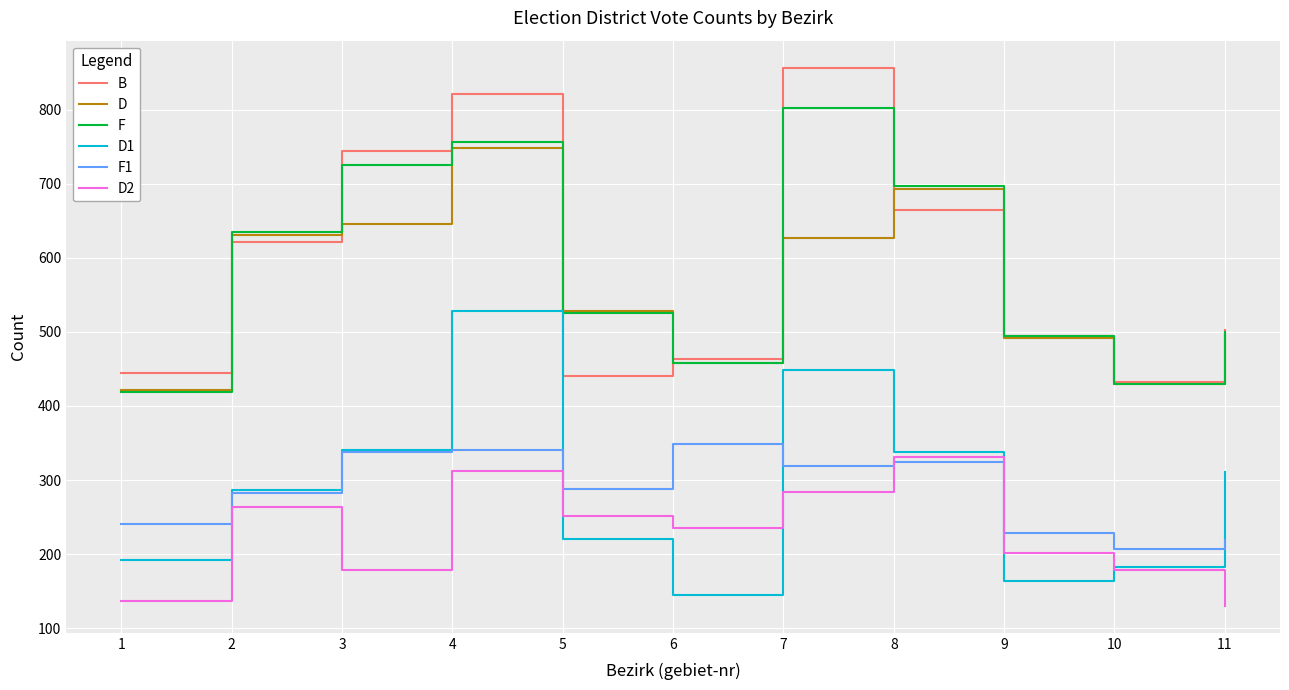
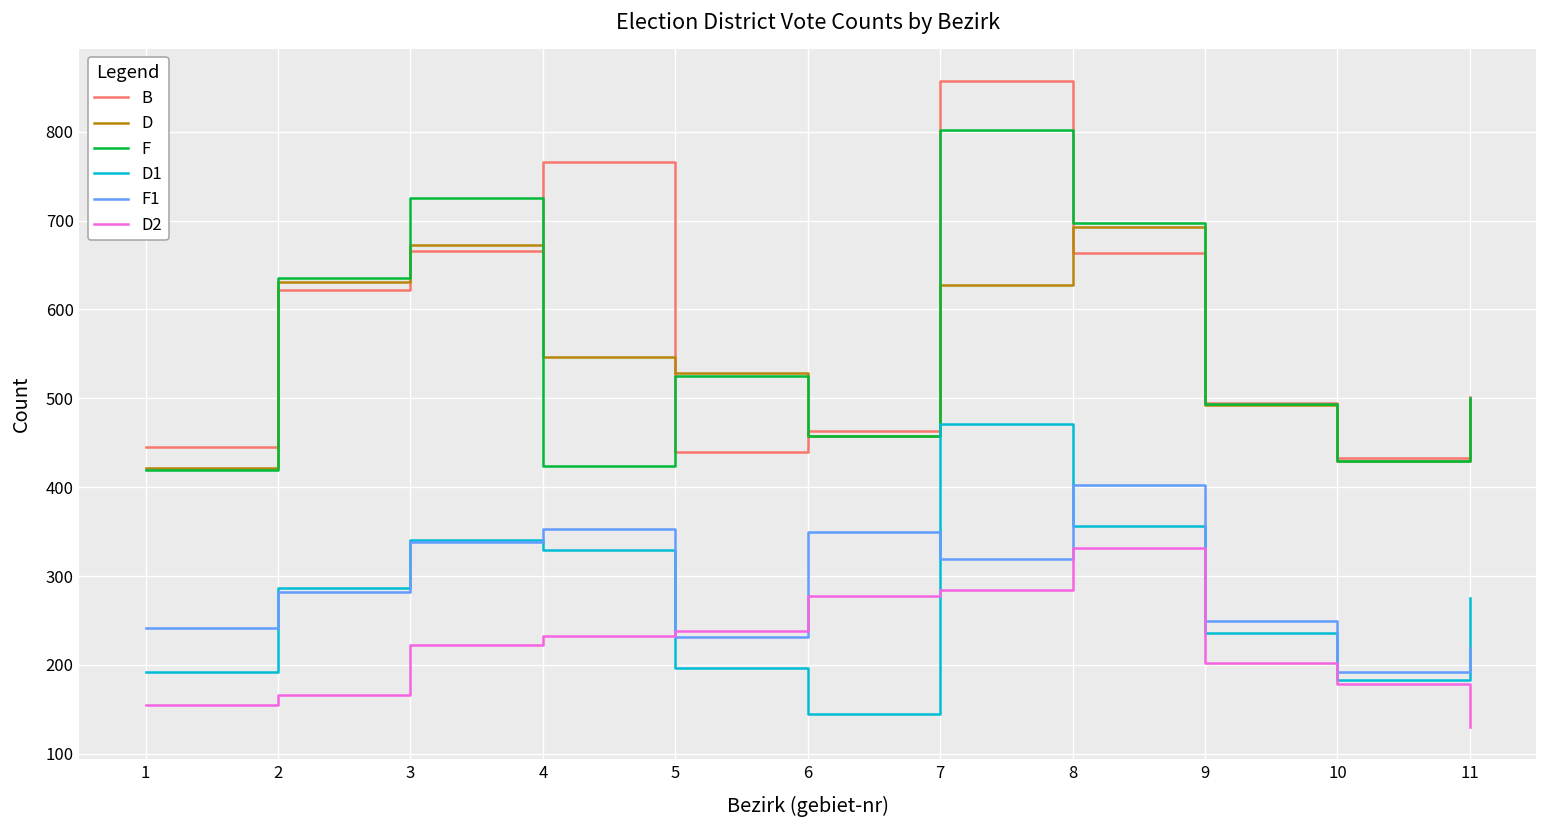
  {
    "B": {
      "1": 450,
      "2": 620,
-     "3": 750,
-     "4": 820,
+     "3": 670,
+     "4": 770,
      "5": 440,
      "6": 460,
      "7": 860,
      "8": 660
    },
    "D": {
      "2": 630,
-     "3": 650,
-     "4": 750,
+     "3": 670,
+     "4": 550,
      "7": 630,
      "8": 690
    },
    "F": {
      "2": 640,
      "3": 730,
-     "4": 760,
+     "4": 420,
      "7": 800,
      "8": 700
    },
    "D1": {
      "1": 190,
      "2": 290,
-     "4": 530,
-     "5": 220,
+     "4": 330,
+     "5": 200,
      "6": 150,
-     "7": 450,
-     "8": 340,
-     "9": 160,
+     "7": 470,
+     "8": 360,
+     "9": 240,
      "10": 180,
-     "11": 310
+     "11": 280
    },
    "F1": {
      "1": 240,
      "2": 280,
-     "4": 340,
-     "5": 290,
+     "4": 350,
+     "5": 230,
      "6": 350,
      "7": 320,
-     "8": 320,
-     "9": 230,
-     "10": 210,
+     "8": 400,
+     "9": 250,
+     "10": 190,
      "11": 220
    },
    "D2": {
-     "1": 140,
-     "2": 260,
-     "3": 180,
-     "4": 310,
-     "5": 250,
-     "6": 240,
+     "1": 160,
+     "2": 170,
+     "3": 220,
+     "4": 230,
+     "5": 240,
+     "6": 280,
      "7": 280,
      "8": 330,
      "9": 200,
      "10": 180,
      "11": 130
    }
  }
